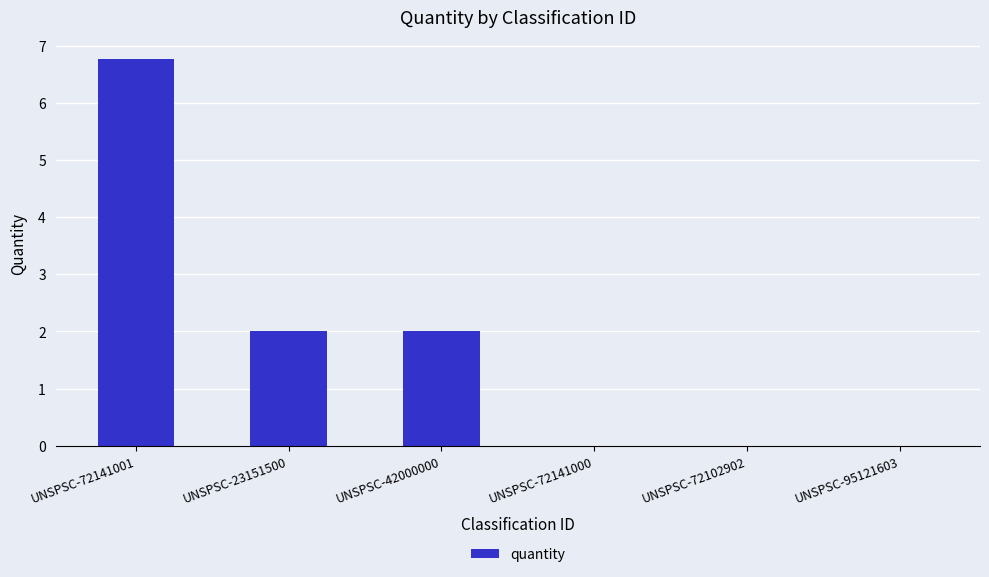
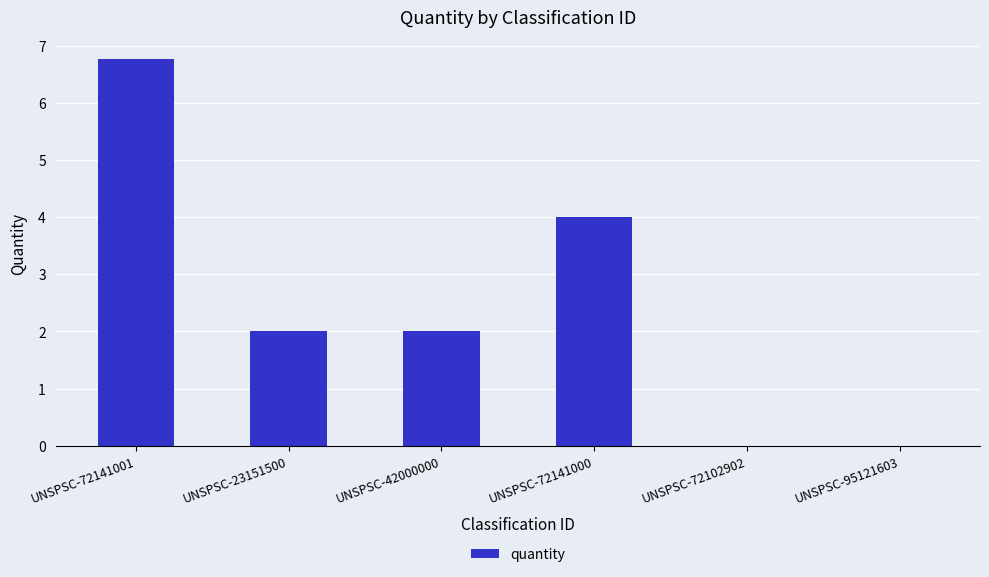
  {
    "UNSPSC-72141001": 6.8,
    "UNSPSC-23151500": 2,
    "UNSPSC-42000000": 2,
-   "UNSPSC-72141000": 0,
+   "UNSPSC-72141000": 4,
    "UNSPSC-72102902": 0,
    "UNSPSC-95121603": 0
  }
